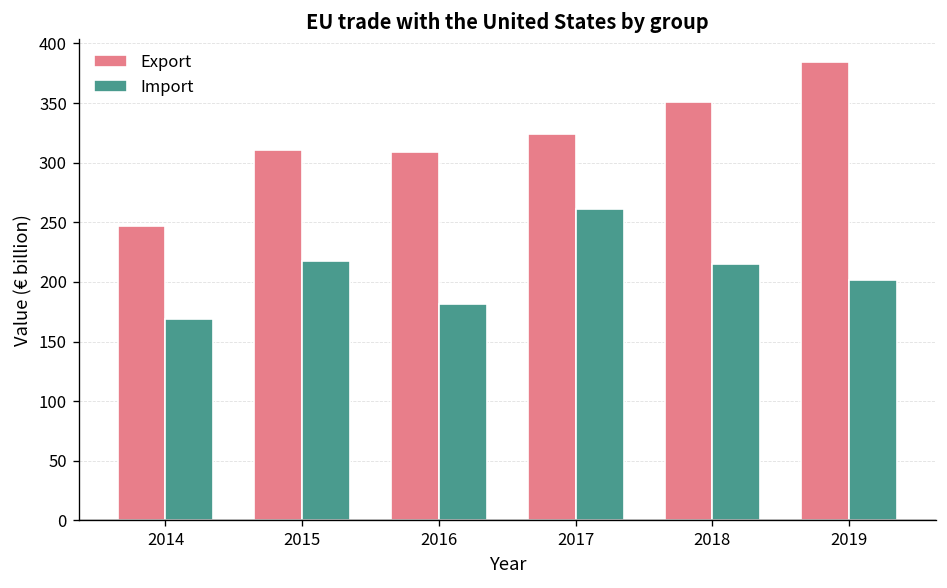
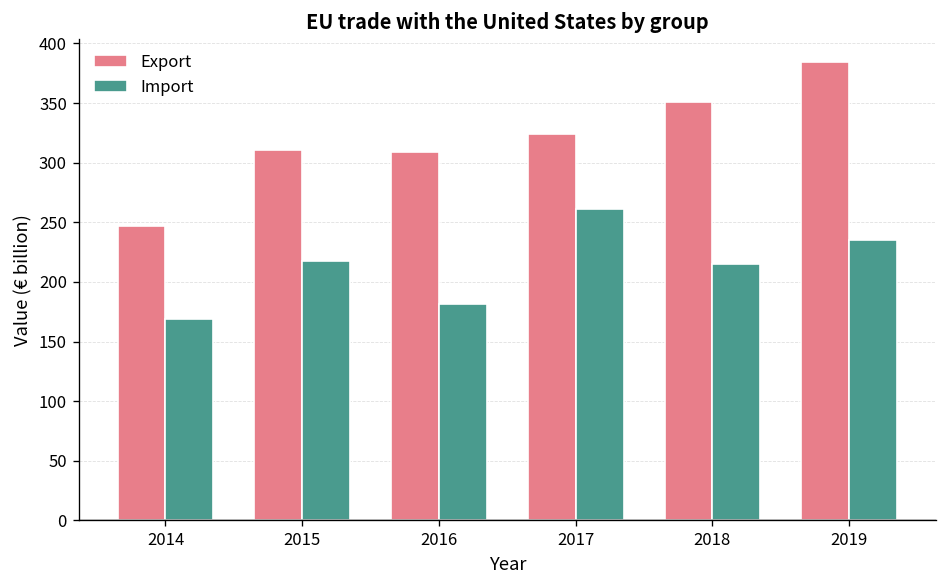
  {
    "Export": {
      "2014": 250,
      "2015": 310,
      "2016": 310,
      "2017": 320,
      "2018": 350,
      "2019": 380
    },
    "Import": {
      "2014": 170,
      "2015": 220,
      "2016": 180,
      "2017": 260,
      "2018": 210,
-     "2019": 200
+     "2019": 240
    }
  }
